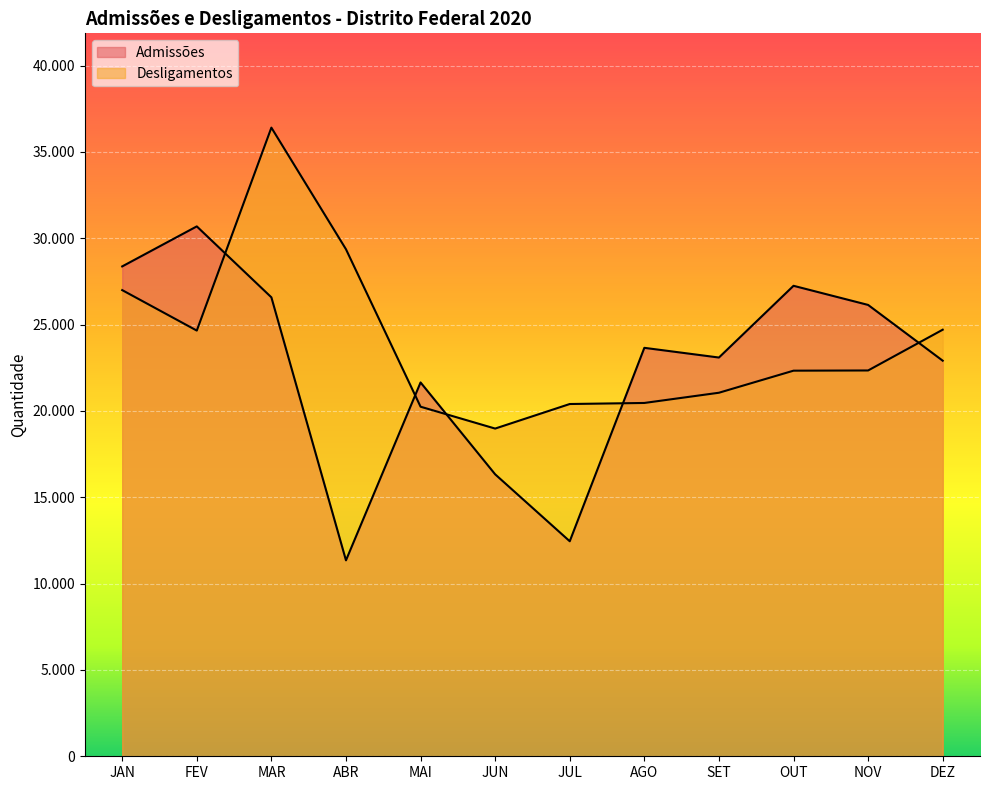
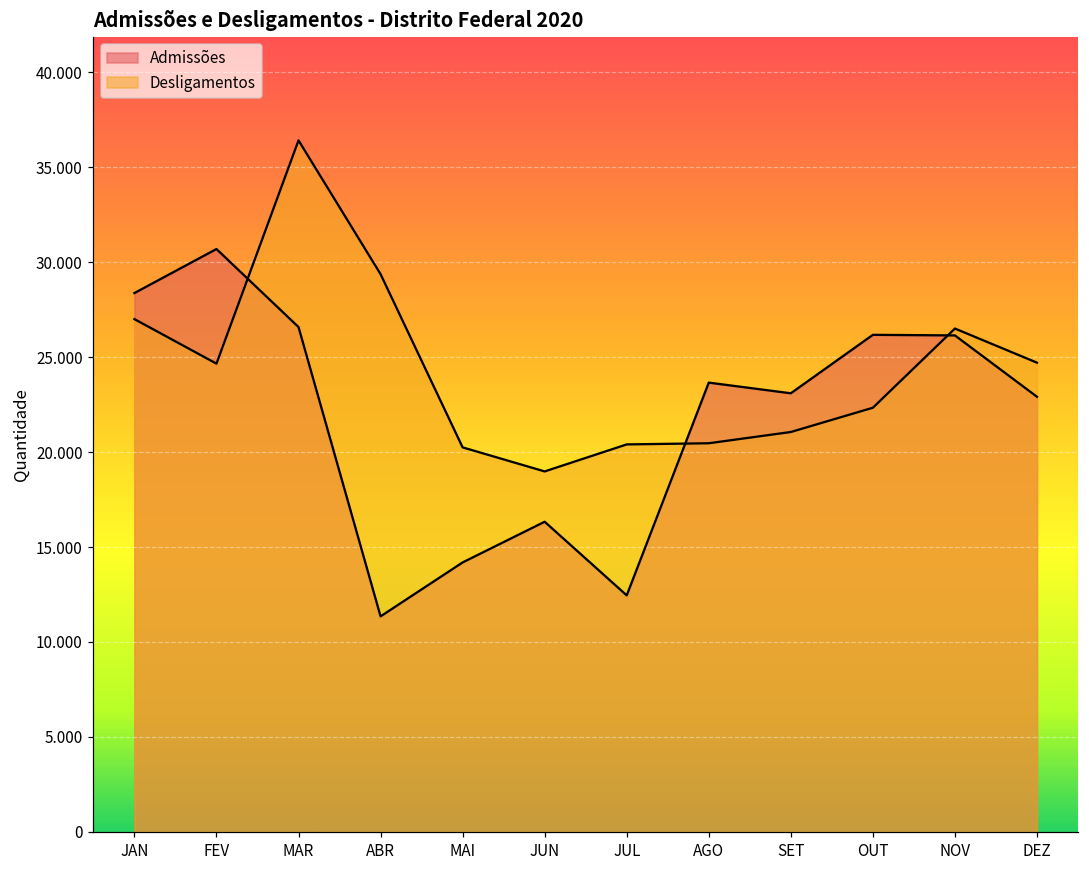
  {
    "Admissões": {
      "JAN": 28.4,
      "FEV": 30.7,
      "MAR": 26.6,
      "ABR": 11.3,
-     "MAI": 21.7,
+     "MAI": 14.2,
      "JUN": 16.3,
      "JUL": 12.5,
      "AGO": 23.7,
      "SET": 23.1,
-     "OUT": 27.3,
+     "OUT": 26.2,
      "NOV": 26.1,
      "DEZ": 22.9
    },
    "Desligamentos": {
      "JAN": 27.0,
      "FEV": 24.7,
      "MAR": 36.4,
      "ABR": 29.4,
      "MAI": 20.2,
      "JUN": 19.0,
      "JUL": 20.4,
      "AGO": 20.5,
      "SET": 21.1,
      "OUT": 22.3,
-     "NOV": 22.3,
+     "NOV": 26.5,
      "DEZ": 24.7
    }
  }
